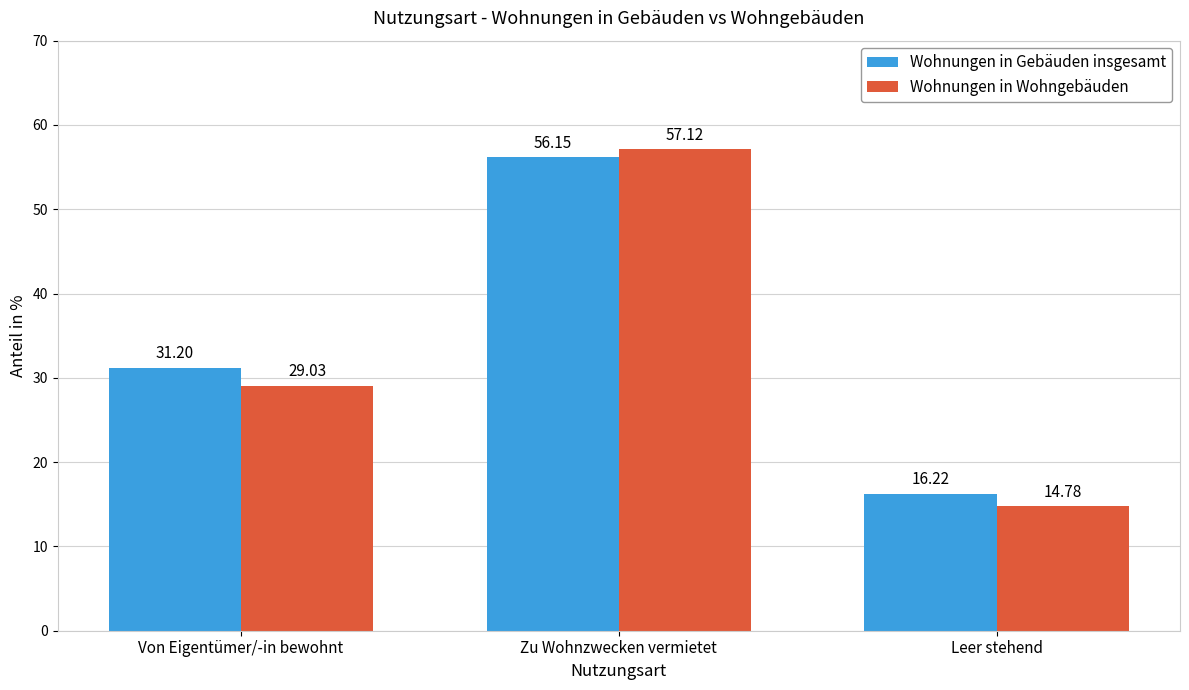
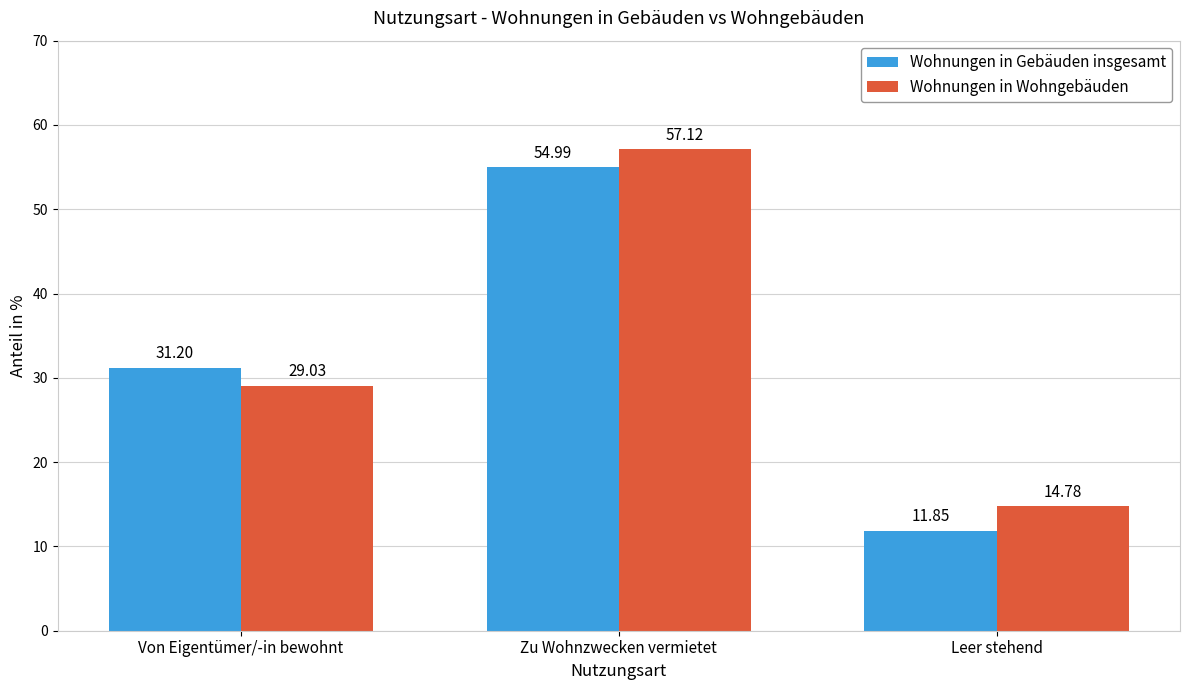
  {
    "Wohnungen in Gebäuden insgesamt": {
      "Von Eigentümer/-in bewohnt": 31.20,
-     "Zu Wohnzwecken vermietet": 56.15,
-     "Leer stehend": 16.22
+     "Zu Wohnzwecken vermietet": 54.99,
+     "Leer stehend": 11.85
    },
    "Wohnungen in Wohngebäuden": {
      "Von Eigentümer/-in bewohnt": 29.03,
      "Zu Wohnzwecken vermietet": 57.12,
      "Leer stehend": 14.78
    }
  }
